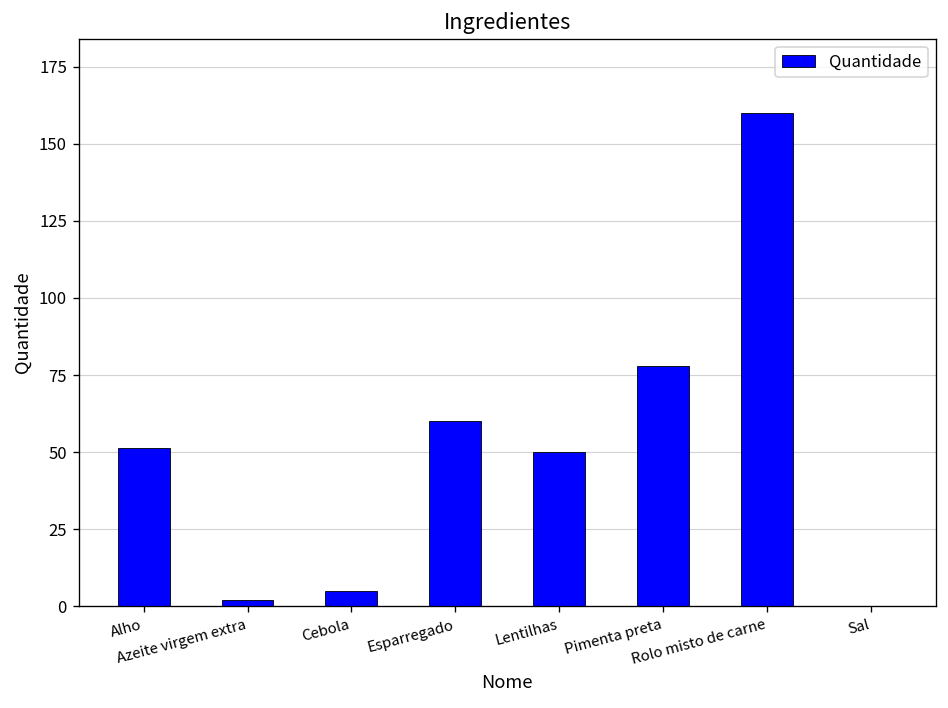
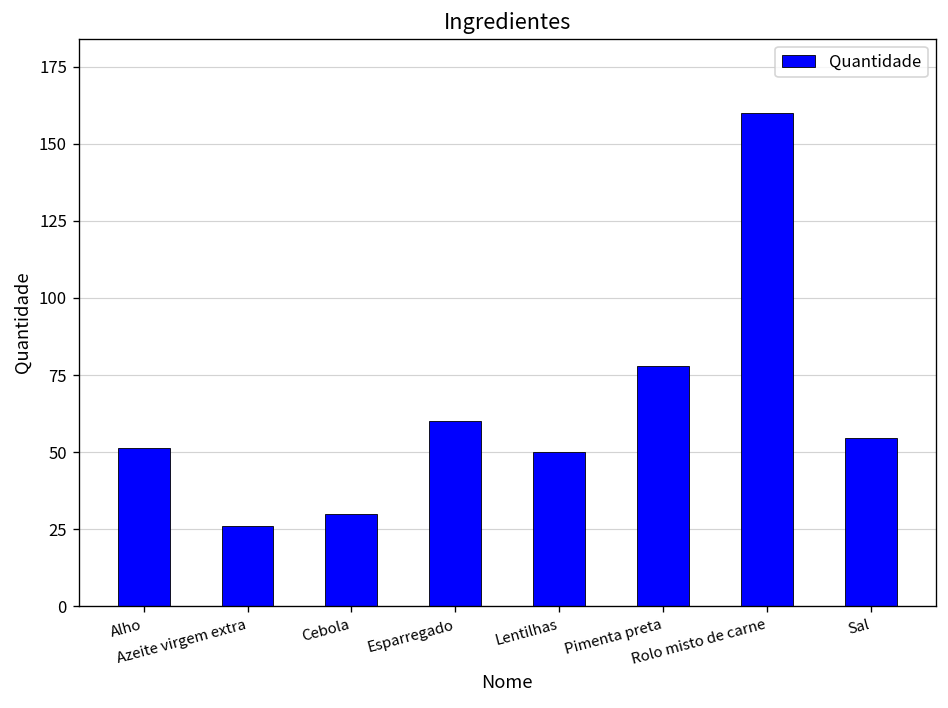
  {
    "Alho": 51,
-   "Azeite virgem extra": 2,
-   "Cebola": 5,
+   "Azeite virgem extra": 26,
+   "Cebola": 30,
    "Esparregado": 60,
    "Lentilhas": 50,
    "Pimenta preta": 78,
    "Rolo misto de carne": 160,
-   "Sal": 0
+   "Sal": 55
  }
